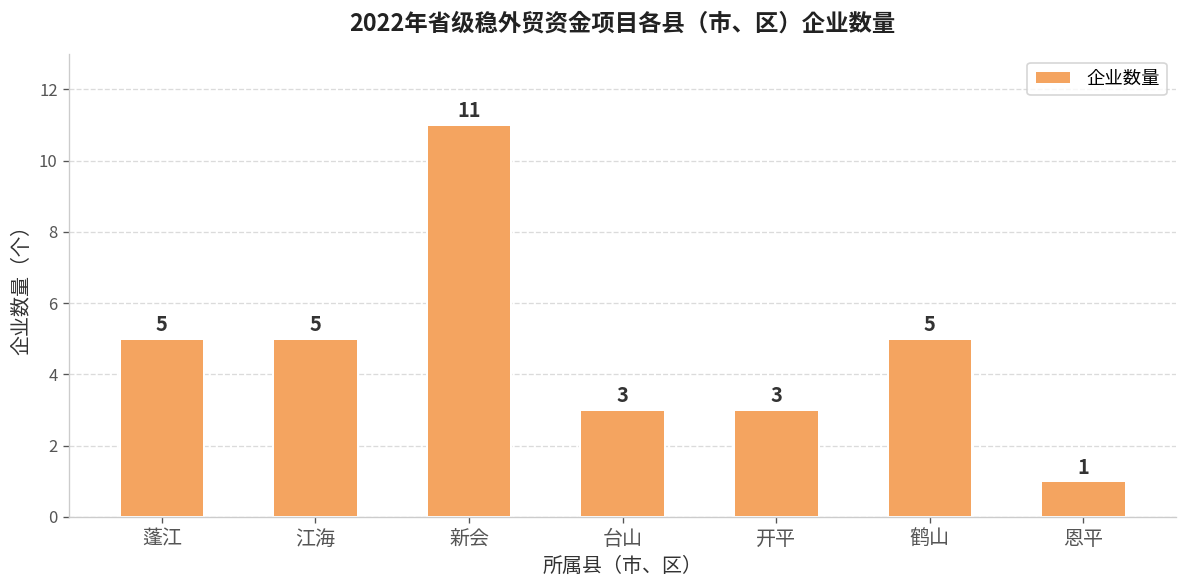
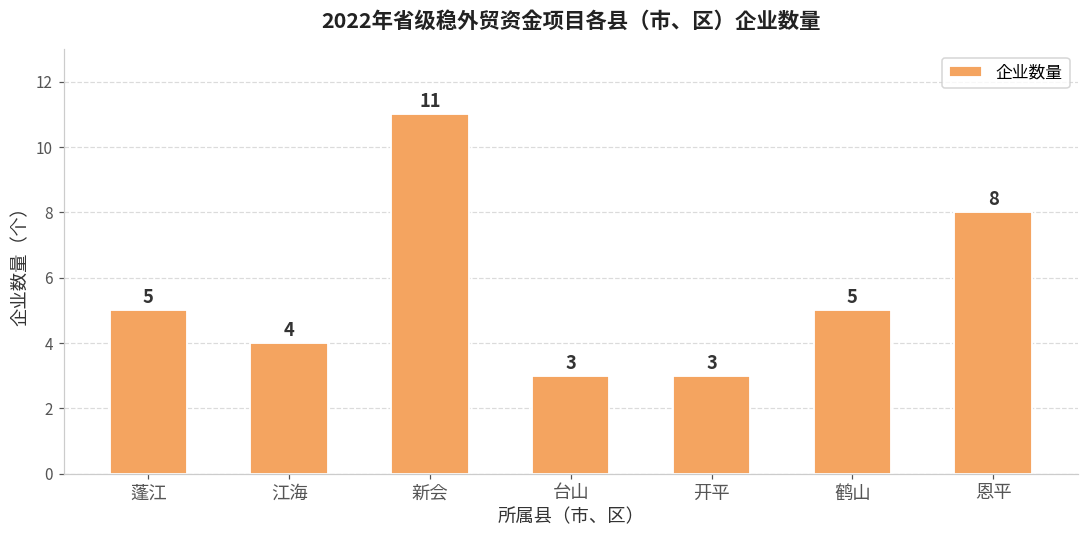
  {
    "蓬江": 5,
-   "江海": 5,
+   "江海": 4,
    "新会": 11,
    "台山": 3,
    "开平": 3,
    "鹤山": 5,
-   "恩平": 1
+   "恩平": 8
  }
